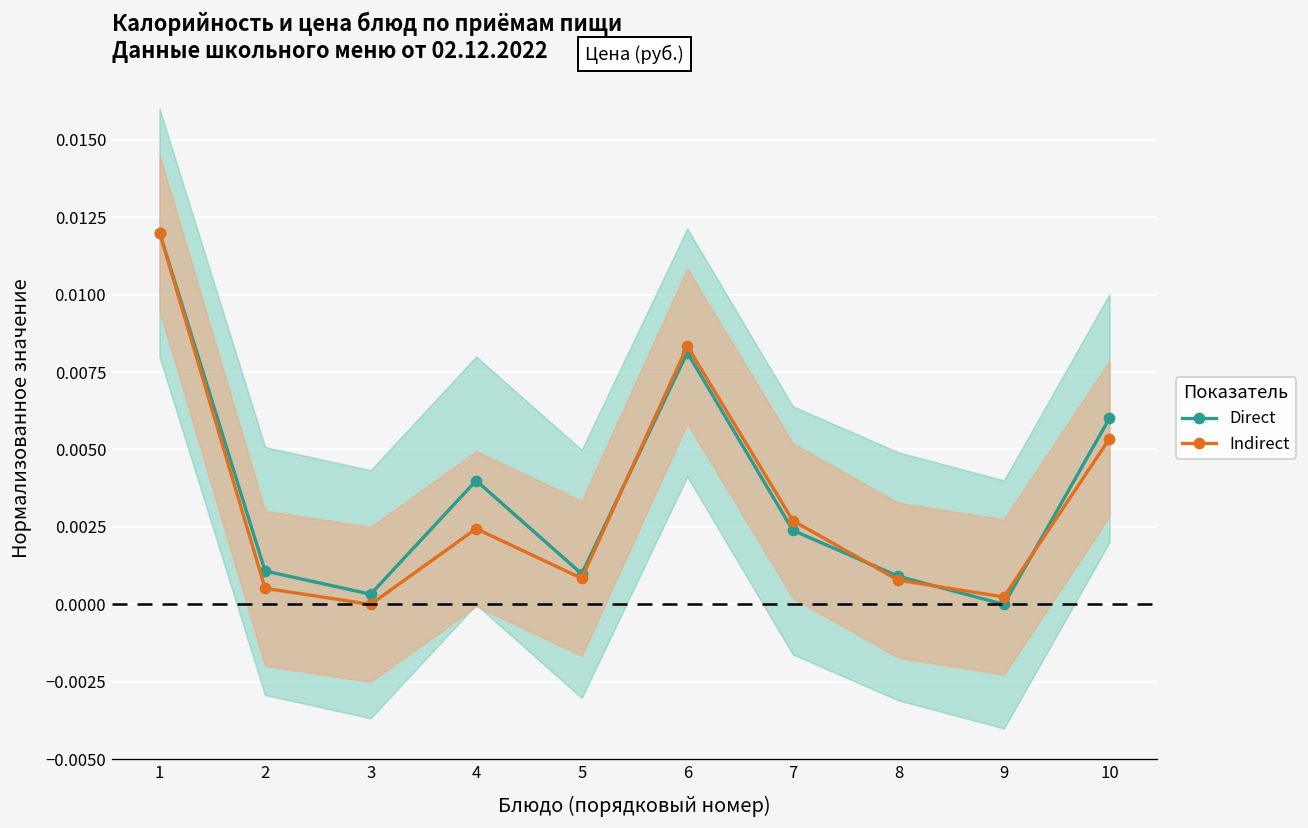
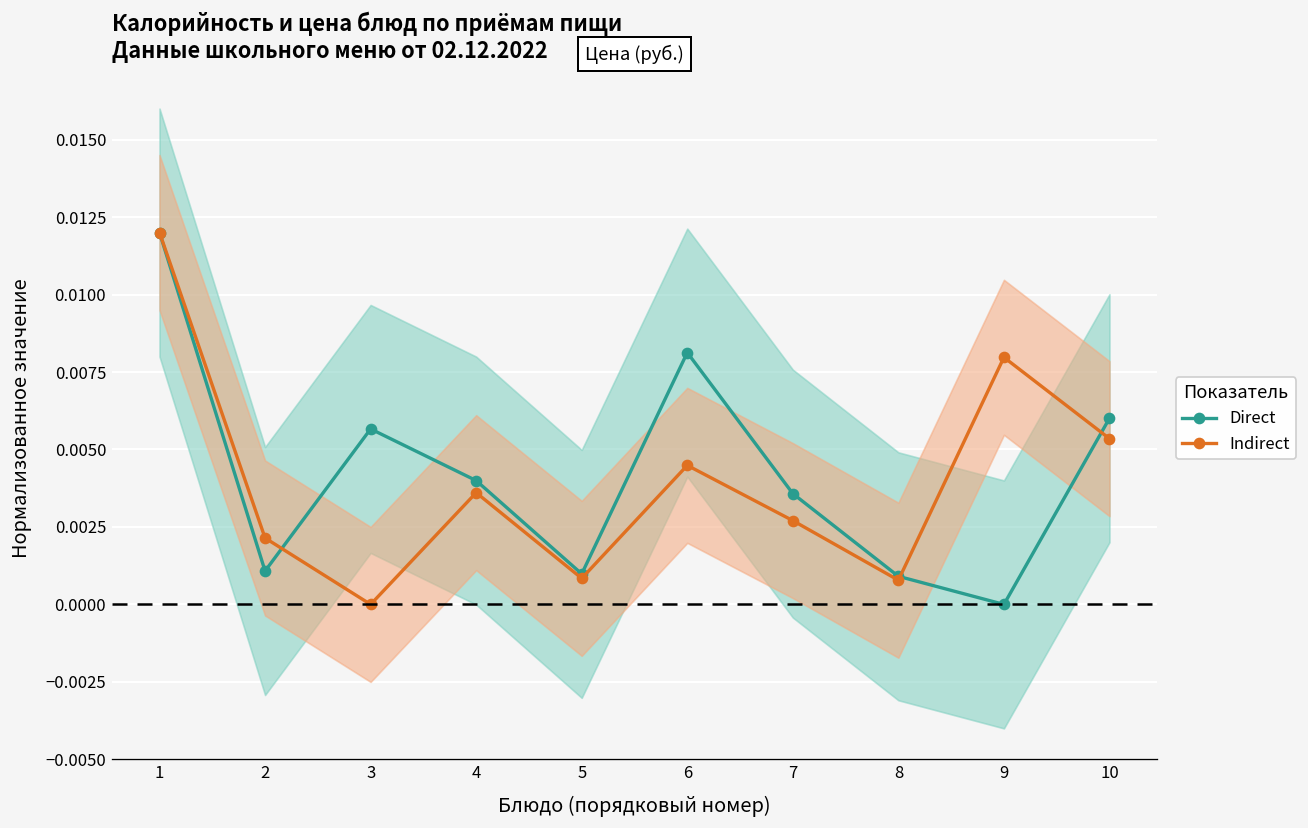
  {
    "Direct": {
      "2": 0.0011,
-     "3": 0.0003,
+     "3": 0.0057,
      "4": 0.0040,
      "5": 0.0010,
      "6": 0.0081,
-     "7": 0.0024,
+     "7": 0.0036,
      "8": 0.0009,
      "9": 0.0000,
      "10": 0.0060
    },
    "Indirect": {
-     "2": 0.0005,
+     "2": 0.0021,
      "3": 0.0000,
-     "4": 0.0024,
+     "4": 0.0036,
      "5": 0.0008,
-     "6": 0.0083,
+     "6": 0.0045,
      "7": 0.0027,
      "8": 0.0008,
-     "9": 0.0002,
+     "9": 0.0080,
      "10": 0.0053
    }
  }
